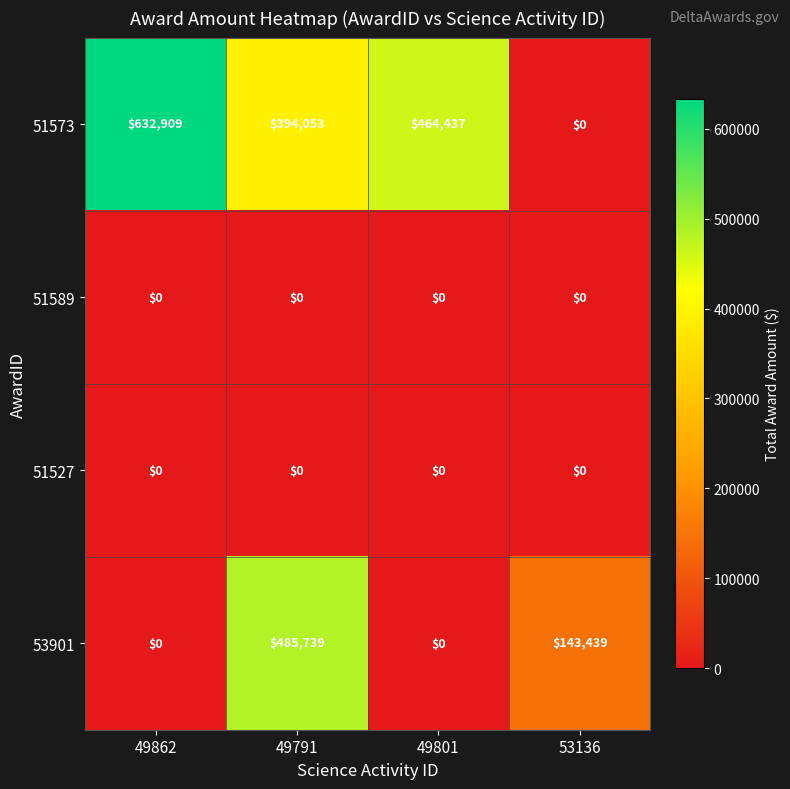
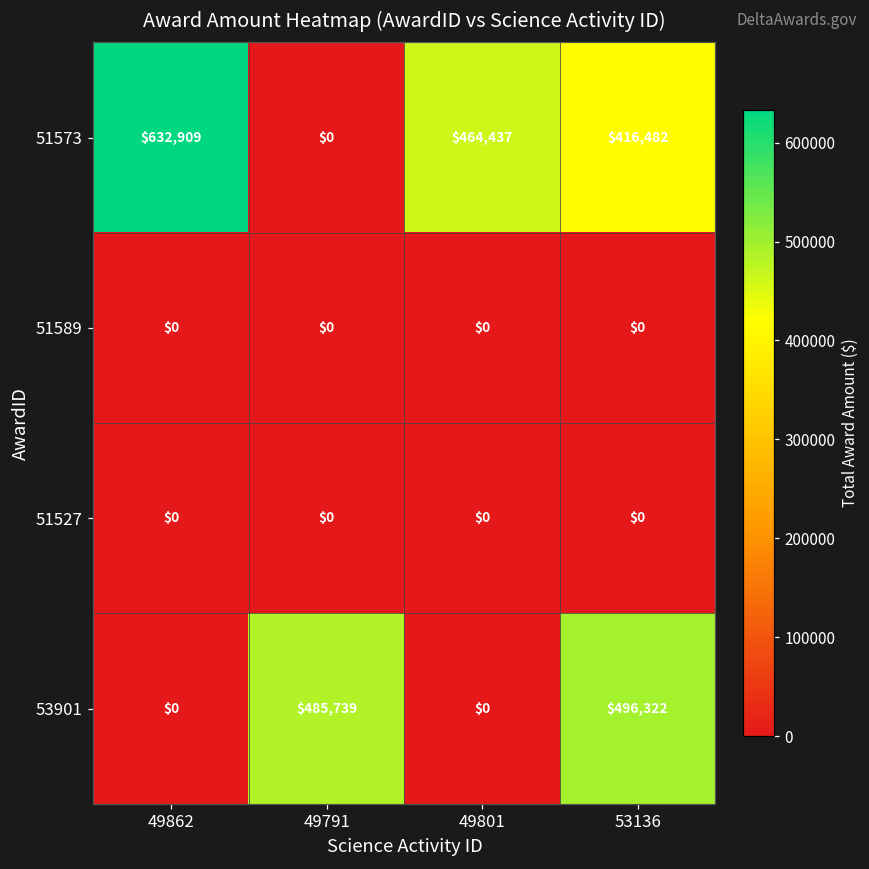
  {
    "51573": {
      "49862": "$632,909",
-     "49791": "$394,053",
+     "49791": "$0",
      "49801": "$464,437",
-     "53136": "$0"
+     "53136": "$416,482"
    },
    "51589": {
      "49862": "$0",
      "49791": "$0",
      "49801": "$0",
      "53136": "$0"
    },
    "51527": {
      "49862": "$0",
      "49791": "$0",
      "49801": "$0",
      "53136": "$0"
    },
    "53901": {
      "49862": "$0",
      "49791": "$485,739",
      "49801": "$0",
-     "53136": "$143,439"
+     "53136": "$496,322"
    }
  }
